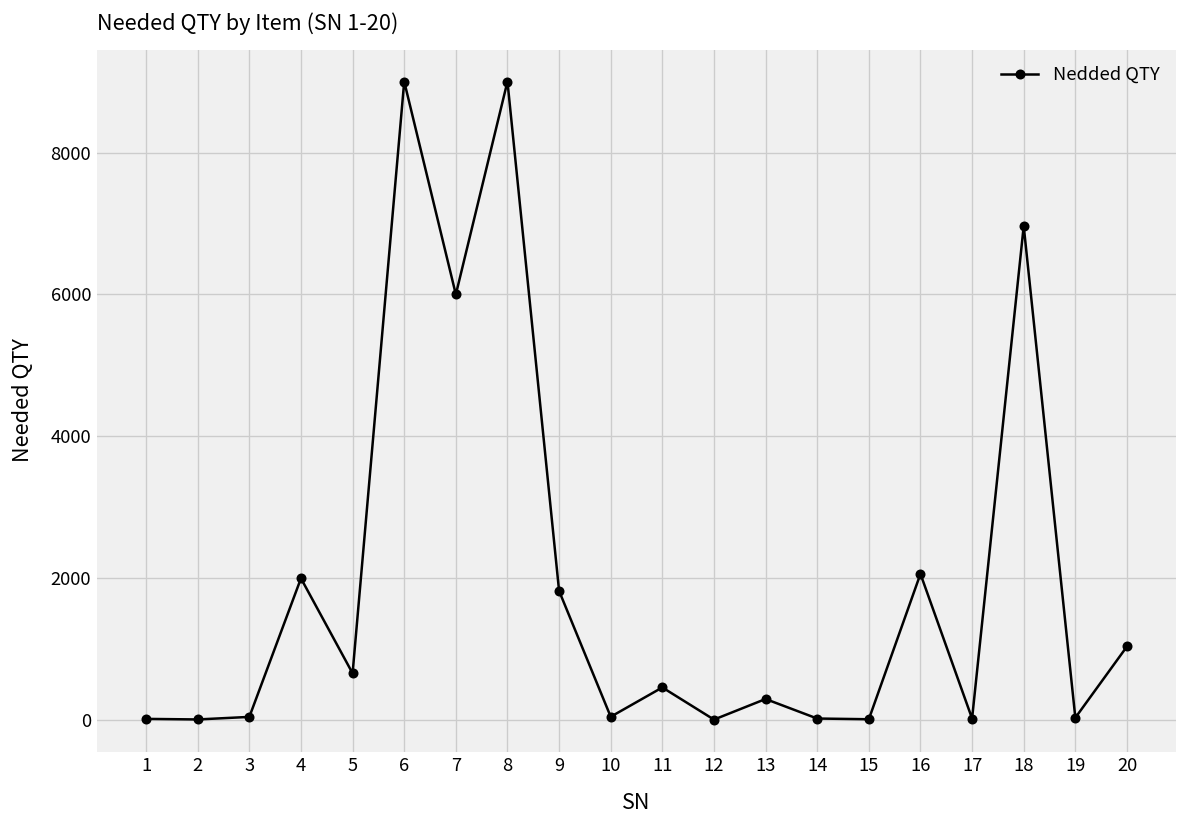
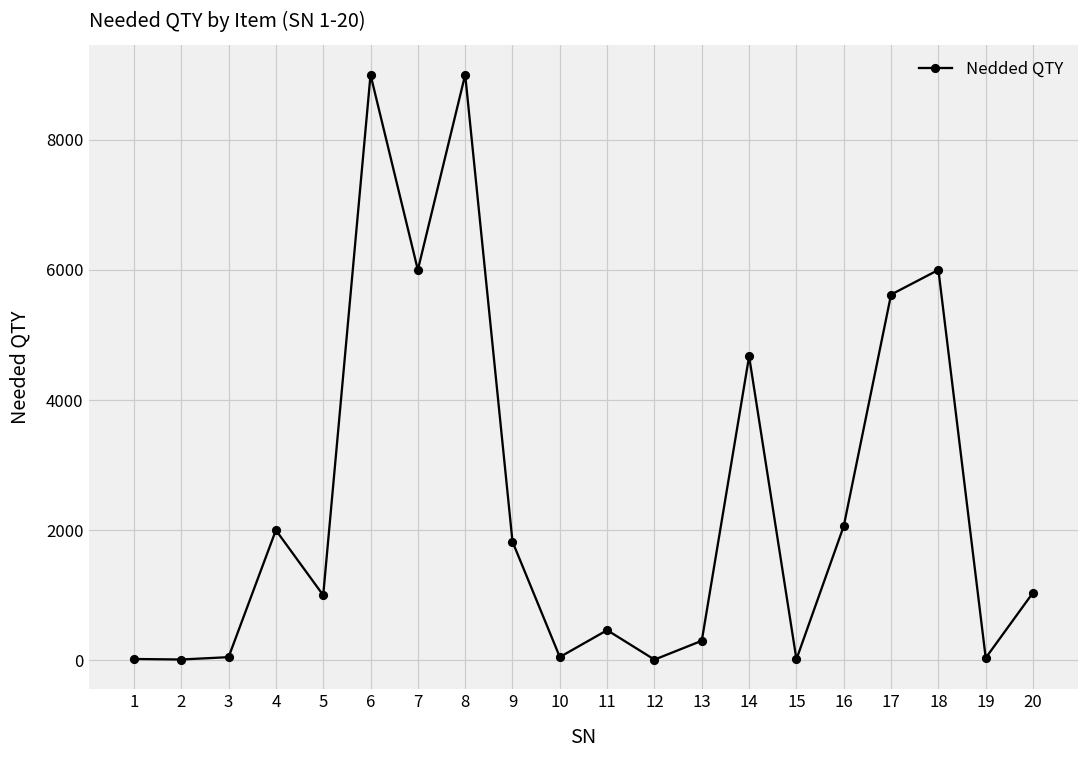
  {
    "1": 0,
    "2": 0,
    "3": 0,
    "4": 2000,
-   "5": 700,
+   "5": 1000,
    "6": 9000,
    "7": 6000,
    "8": 9000,
    "9": 1800,
    "10": 100,
    "11": 500,
    "12": 0,
    "13": 300,
-   "14": 0,
+   "14": 4700,
    "15": 0,
    "16": 2100,
-   "17": 0,
-   "18": 7000,
+   "17": 5600,
+   "18": 6000,
    "19": 0,
    "20": 1000
  }
